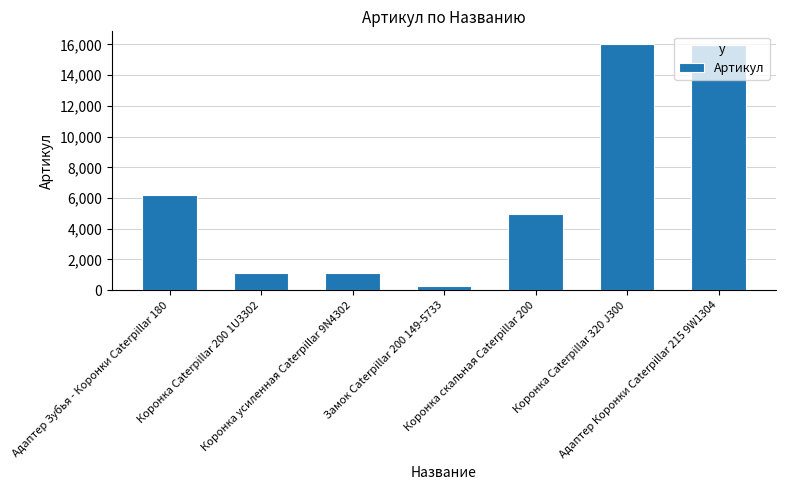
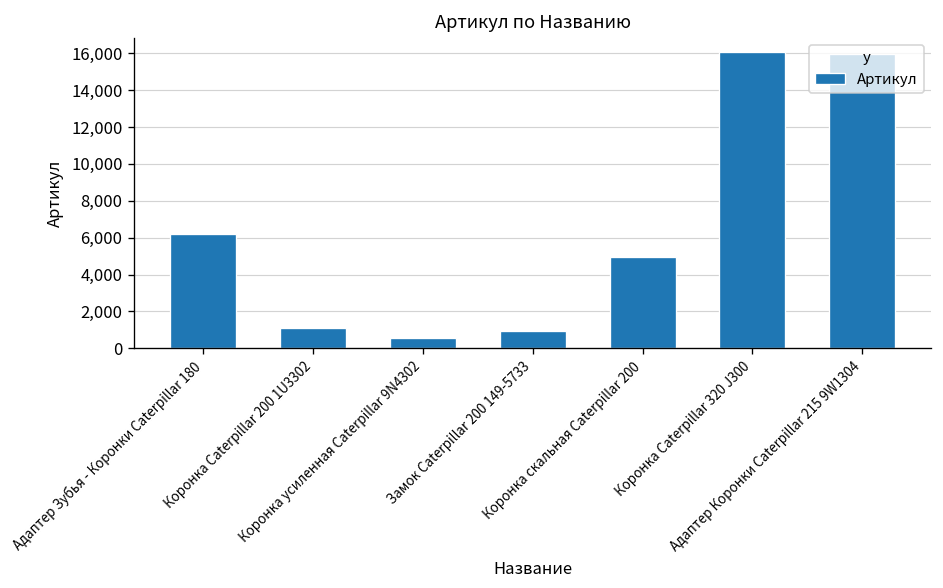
  {
    "Адаптер Зубья - Коронки Caterpillar 180": "6,200",
    "Коронка Caterpillar 200 1U3302": "1,100",
-   "Коронка усиленная Caterpillar 9N4302": "1,100",
-   "Замок Caterpillar 200 149-5733": "300",
+   "Коронка усиленная Caterpillar 9N4302": "600",
+   "Замок Caterpillar 200 149-5733": "900",
    "Коронка скальная Caterpillar 200": "4,900",
    "Коронка Caterpillar 320 J300": "16,100"
  }
